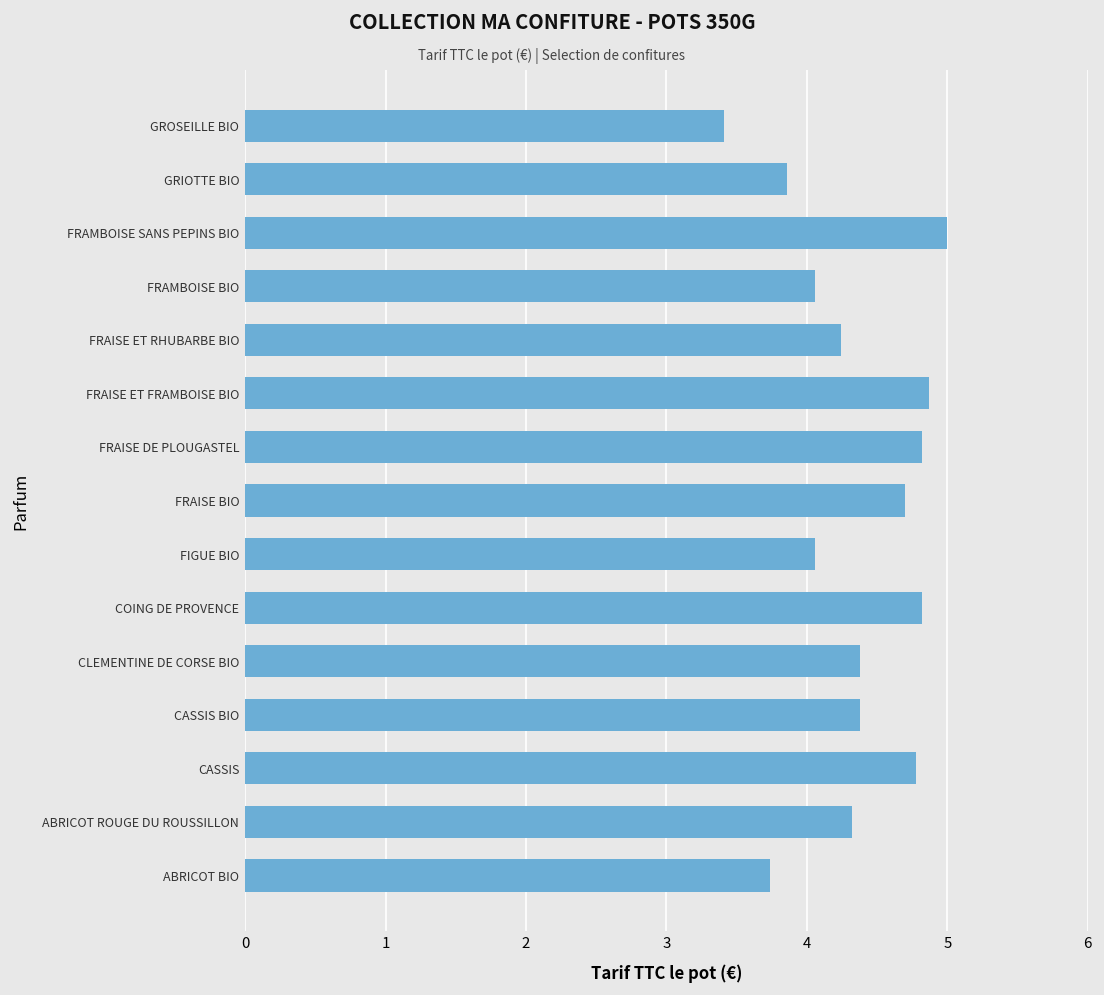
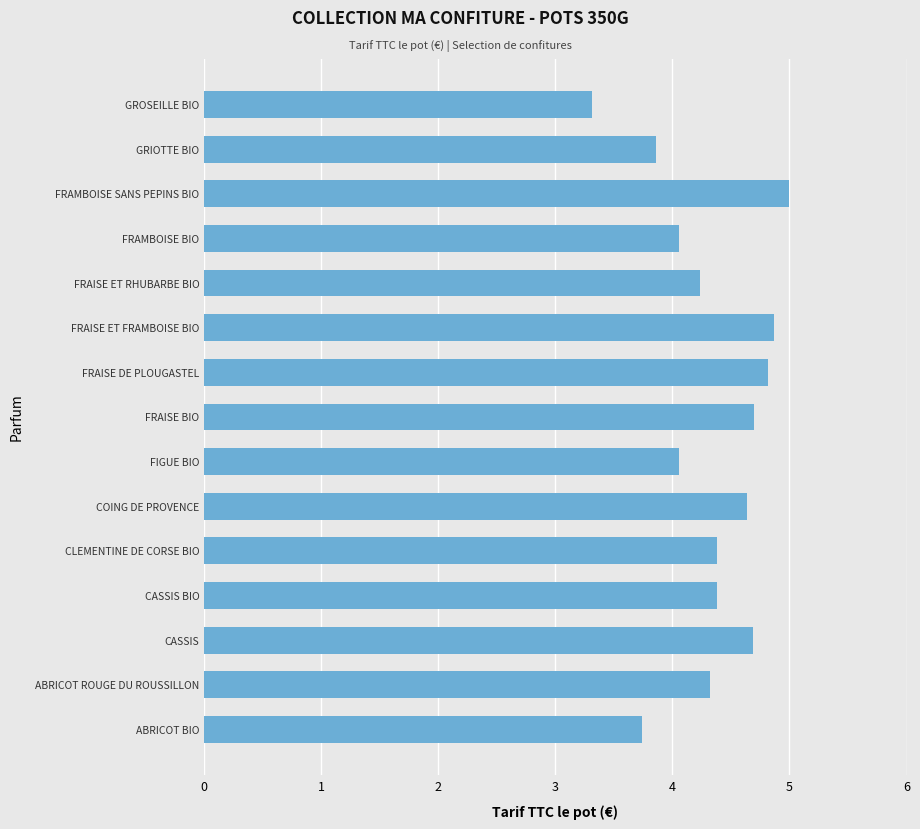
  {
-   "GROSEILLE BIO": 3.41,
+   "GROSEILLE BIO": 3.31,
    "GRIOTTE BIO": 3.86,
    "FRAMBOISE SANS PEPINS BIO": 5.00,
    "FRAMBOISE BIO": 4.06,
    "FRAISE ET RHUBARBE BIO": 4.24,
    "FRAISE ET FRAMBOISE BIO": 4.87,
    "FRAISE DE PLOUGASTEL": 4.82,
    "FRAISE BIO": 4.70,
    "FIGUE BIO": 4.06,
-   "COING DE PROVENCE": 4.82,
+   "COING DE PROVENCE": 4.64,
    "CLEMENTINE DE CORSE BIO": 4.38,
    "CASSIS BIO": 4.38,
-   "CASSIS": 4.78,
+   "CASSIS": 4.69,
    "ABRICOT ROUGE DU ROUSSILLON": 4.32,
    "ABRICOT BIO": 3.74
  }
